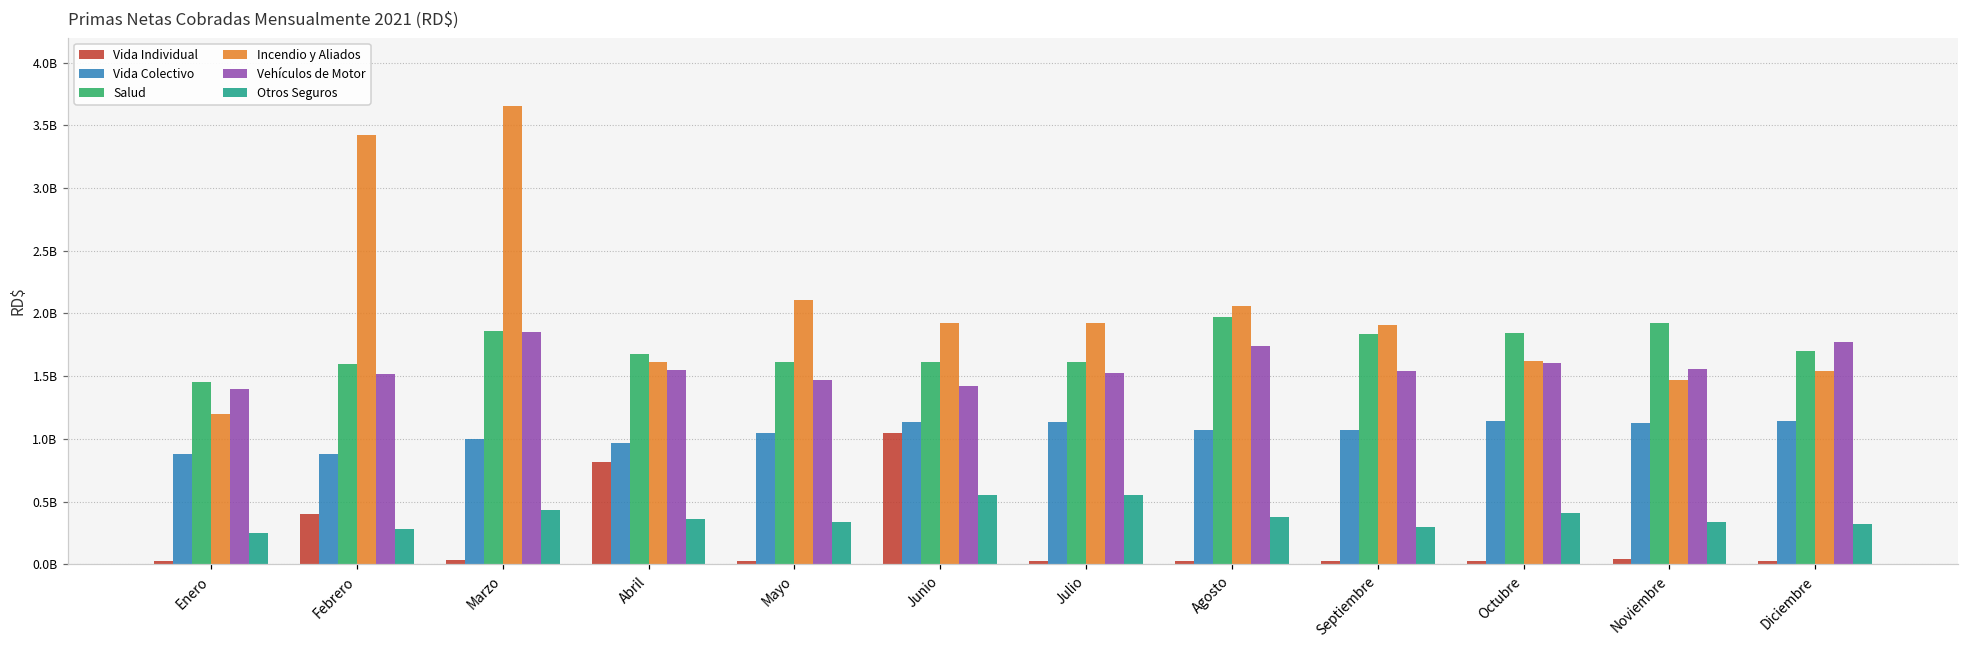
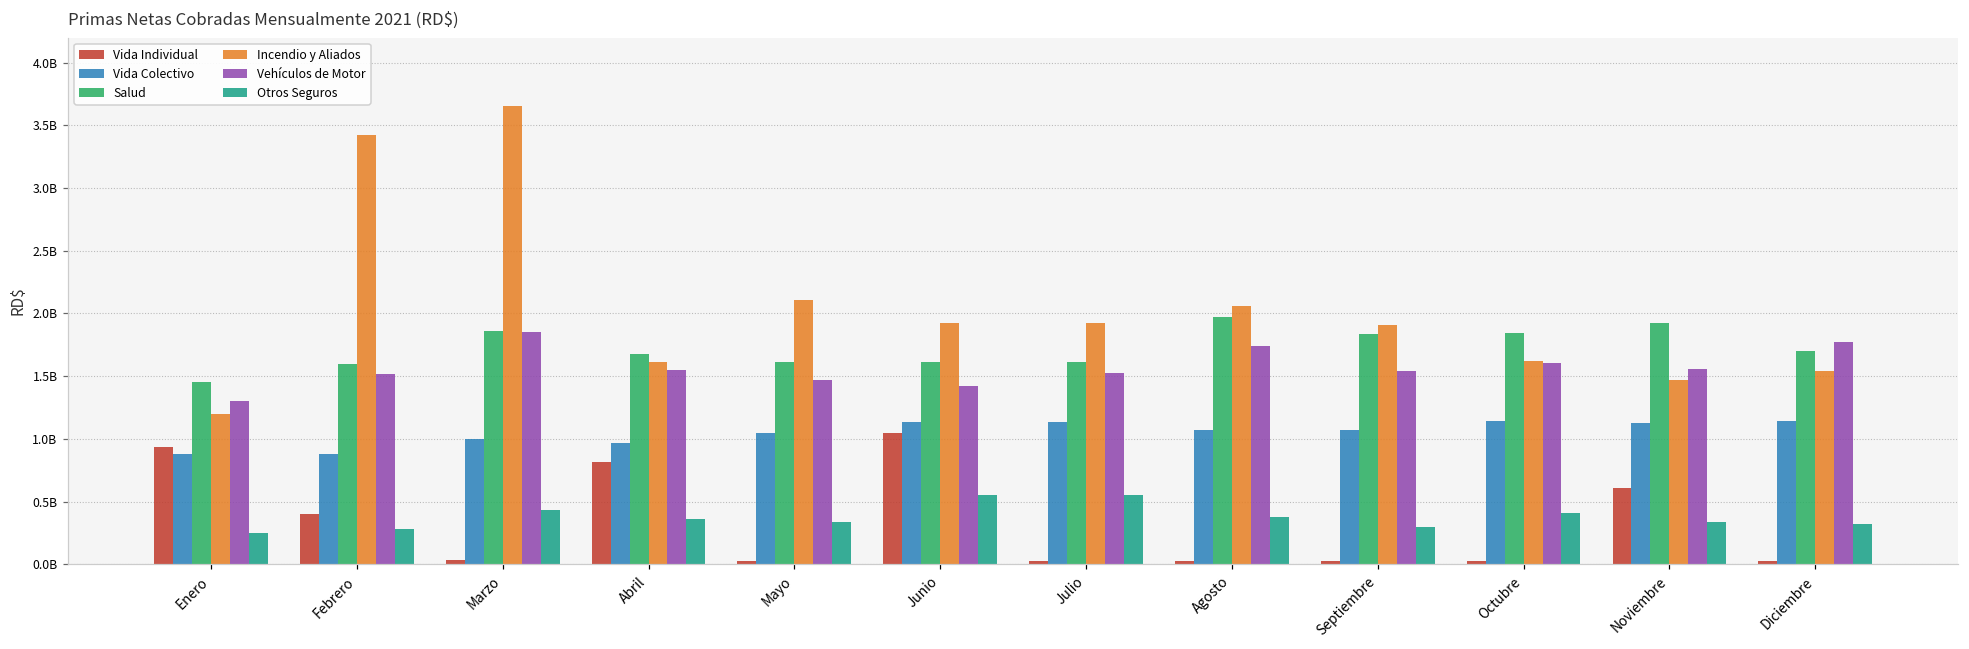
  {
    "Vida Individual": {
-     "Enero": 20000000,
+     "Enero": 940000000,
      "Febrero": 400000000,
      "Marzo": 30000000,
      "Abril": 810000000,
      "Mayo": 30000000,
      "Junio": 1050000000,
      "Julio": 30000000,
      "Agosto": 30000000,
      "Septiembre": 30000000,
      "Octubre": 30000000,
-     "Noviembre": 40000000,
+     "Noviembre": 610000000,
      "Diciembre": 30000000
    },
    "Vida Colectivo": {
      "Enero": 880000000,
      "Febrero": 880000000,
      "Marzo": 1000000000,
      "Abril": 970000000,
      "Mayo": 1050000000,
      "Junio": 1130000000,
      "Julio": 1130000000,
      "Agosto": 1070000000,
      "Septiembre": 1070000000,
      "Octubre": 1140000000,
      "Noviembre": 1120000000,
      "Diciembre": 1140000000
    },
    "Incendio y Aliados": {
      "Enero": 1200000000,
      "Febrero": 3420000000,
      "Marzo": 3660000000,
      "Abril": 1610000000,
      "Mayo": 2110000000,
      "Junio": 1920000000,
      "Julio": 1920000000,
      "Agosto": 2060000000,
      "Septiembre": 1910000000,
      "Octubre": 1620000000,
      "Noviembre": 1470000000,
      "Diciembre": 1540000000
    },
    "Vehículos de Motor": {
-     "Enero": 1400000000,
+     "Enero": 1310000000,
      "Febrero": 1520000000,
      "Marzo": 1850000000,
      "Abril": 1550000000,
      "Mayo": 1470000000,
      "Junio": 1420000000,
      "Julio": 1520000000,
      "Agosto": 1740000000,
      "Septiembre": 1540000000,
      "Octubre": 1600000000,
      "Noviembre": 1560000000,
      "Diciembre": 1770000000
    }
  }
